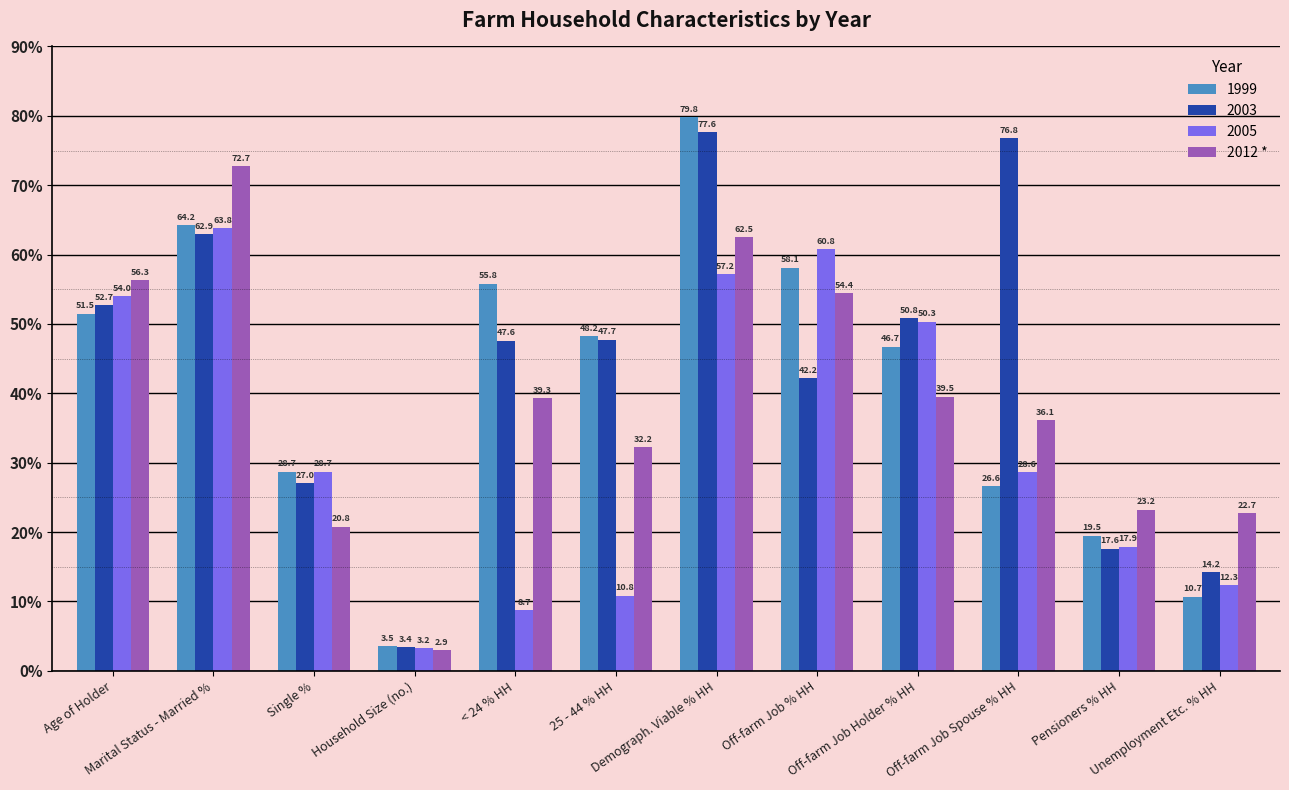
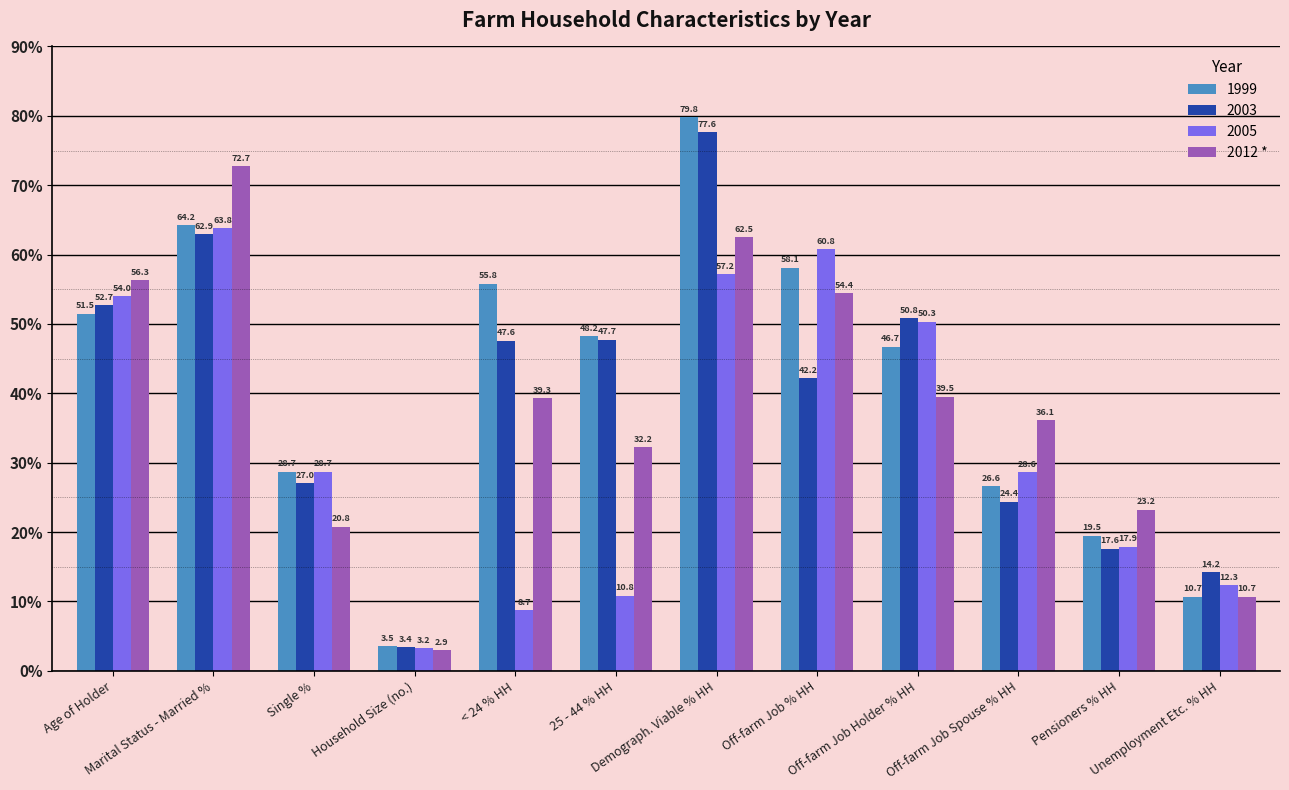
  {
    "1999": {
      "Age of Holder": 51.5,
      "Marital Status - Married %": 64.2,
      "Single %": 28.7,
      "Household Size (no.)": 3.5,
      "< 24 % HH": 55.8,
      "25 - 44 % HH": 48.2,
      "Demograph. Viable % HH": 79.8,
      "Off-farm Job % HH": 58.1,
      "Off-farm Job Holder % HH": 46.7,
      "Off-farm Job Spouse % HH": 26.6,
      "Pensioners % HH": 19.5,
      "Unemployment Etc. % HH": 10.7
    },
    "2003": {
      "Age of Holder": 52.7,
      "Marital Status - Married %": 62.9,
      "Single %": 27.0,
      "Household Size (no.)": 3.4,
      "< 24 % HH": 47.6,
      "25 - 44 % HH": 47.7,
      "Demograph. Viable % HH": 77.6,
      "Off-farm Job % HH": 42.2,
      "Off-farm Job Holder % HH": 50.8,
-     "Off-farm Job Spouse % HH": 76.8,
+     "Off-farm Job Spouse % HH": 24.4,
      "Pensioners % HH": 17.6,
      "Unemployment Etc. % HH": 14.2
    },
    "2005": {
      "Age of Holder": 54.0,
      "Marital Status - Married %": 63.8,
      "Single %": 28.7,
      "Household Size (no.)": 3.2,
      "< 24 % HH": 8.7,
      "25 - 44 % HH": 10.8,
      "Demograph. Viable % HH": 57.2,
      "Off-farm Job % HH": 60.8,
      "Off-farm Job Holder % HH": 50.3,
      "Off-farm Job Spouse % HH": 28.6,
      "Pensioners % HH": 17.9,
      "Unemployment Etc. % HH": 12.3
    },
    "2012 *": {
      "Age of Holder": 56.3,
      "Marital Status - Married %": 72.7,
      "Single %": 20.8,
      "Household Size (no.)": 2.9,
      "< 24 % HH": 39.3,
      "25 - 44 % HH": 32.2,
      "Demograph. Viable % HH": 62.5,
      "Off-farm Job % HH": 54.4,
      "Off-farm Job Holder % HH": 39.5,
      "Off-farm Job Spouse % HH": 36.1,
      "Pensioners % HH": 23.2,
-     "Unemployment Etc. % HH": 22.7
+     "Unemployment Etc. % HH": 10.7
    }
  }
